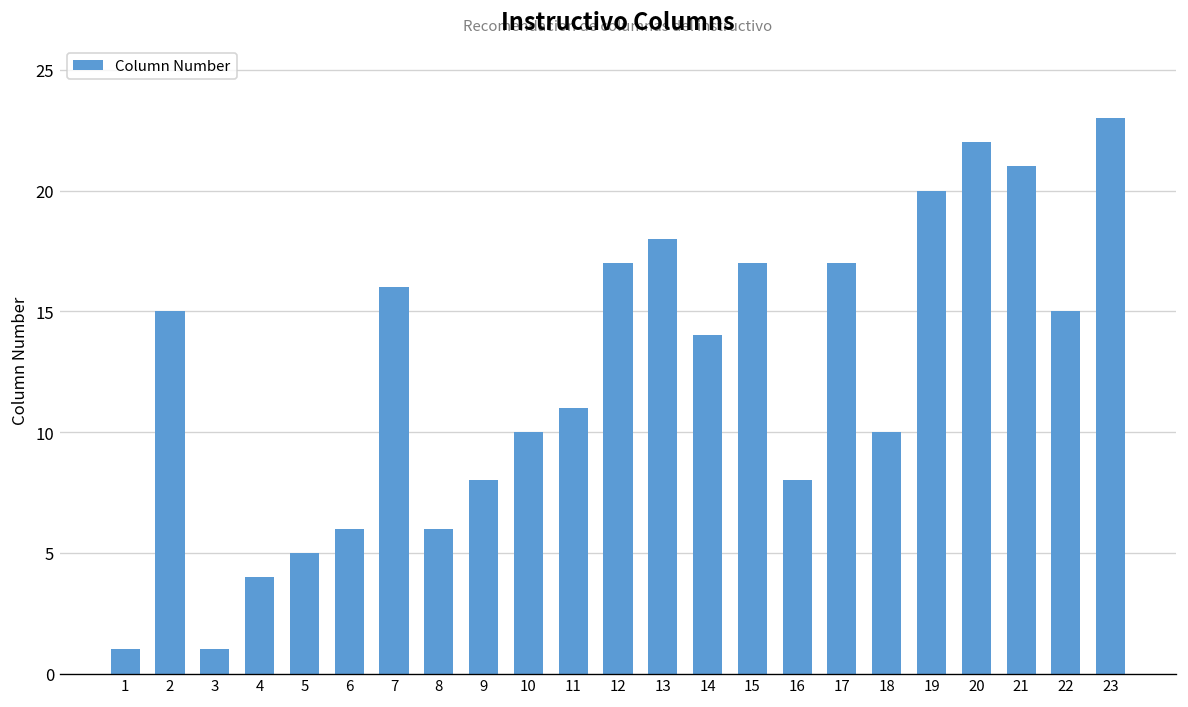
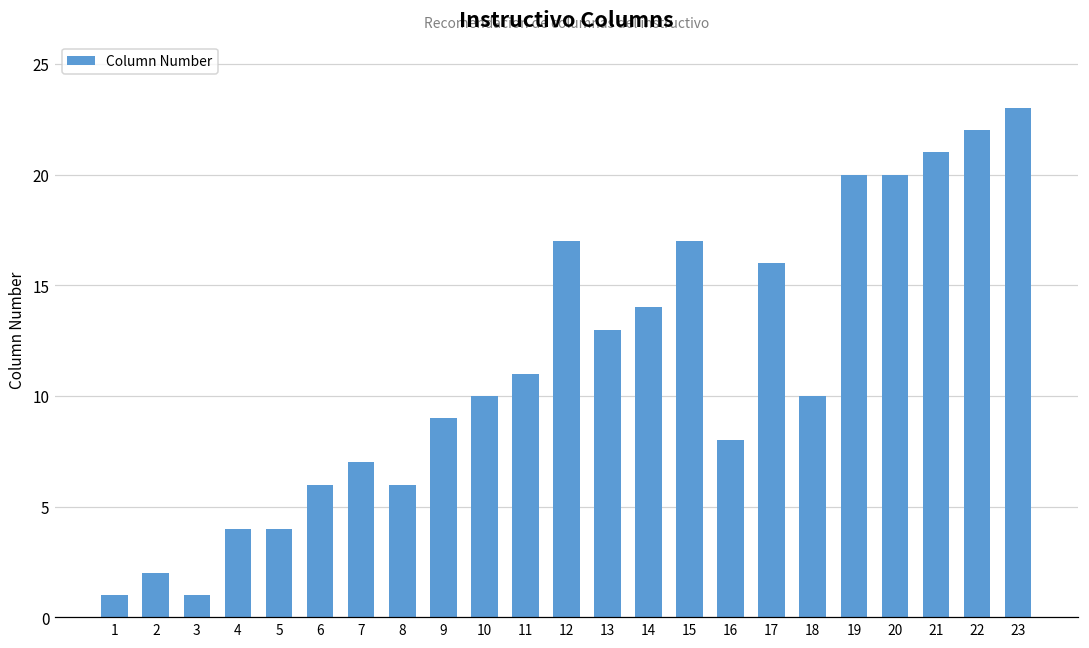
  {
    "1": 1,
-   "2": 15,
+   "2": 2,
    "3": 1,
    "4": 4,
-   "5": 5,
+   "5": 4,
    "6": 6,
-   "7": 16,
+   "7": 7,
    "8": 6,
-   "9": 8,
+   "9": 9,
    "10": 10,
    "11": 11,
    "12": 17,
-   "13": 18,
+   "13": 13,
    "14": 14,
    "15": 17,
    "16": 8,
-   "17": 17,
+   "17": 16,
    "18": 10,
    "19": 20,
-   "20": 22,
+   "20": 20,
    "21": 21,
-   "22": 15,
+   "22": 22,
    "23": 23
  }
